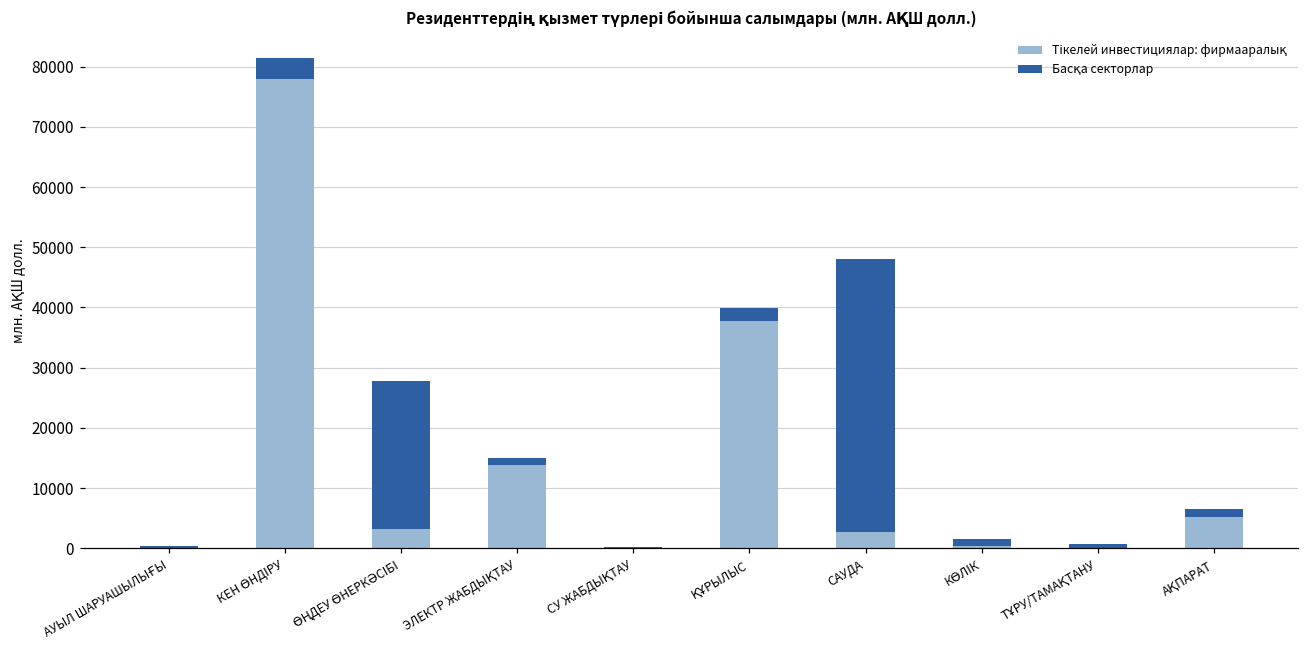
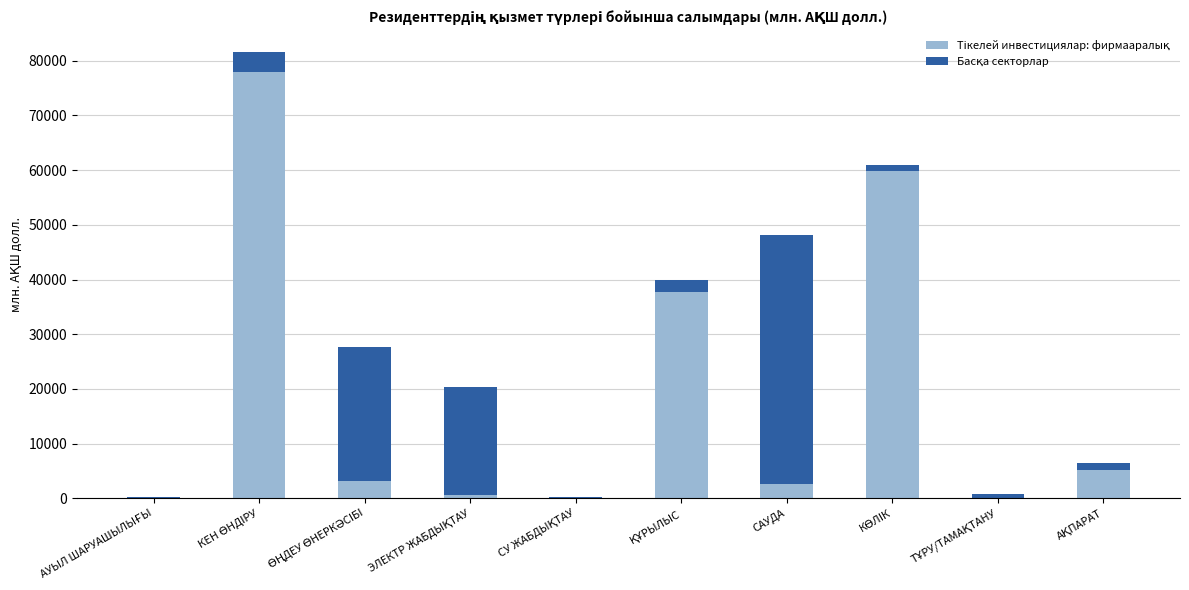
  {
    "Тікелей инвестициялар: фирмааралық": {
      "КЕН ӨНДІРУ": 78000,
      "ӨҢДЕУ ӨНЕРКӘСІБІ": 3000,
-     "ЭЛЕКТР ЖАБДЫҚТАУ": 14000,
+     "ЭЛЕКТР ЖАБДЫҚТАУ": 1000,
      "ҚҰРЫЛЫС": 38000,
      "САУДА": 3000,
-     "КӨЛІК": 0,
+     "КӨЛІК": 60000,
      "АҚПАРАТ": 5000
    },
    "Басқа секторлар": {
      "КЕН ӨНДІРУ": 4000,
      "ӨҢДЕУ ӨНЕРКӘСІБІ": 24000,
-     "ЭЛЕКТР ЖАБДЫҚТАУ": 1000,
+     "ЭЛЕКТР ЖАБДЫҚТАУ": 20000,
      "ҚҰРЫЛЫС": 2000,
      "САУДА": 45000,
      "КӨЛІК": 1000,
      "ТҰРУ/ТАМАҚТАНУ": 1000,
      "АҚПАРАТ": 1000
    }
  }
